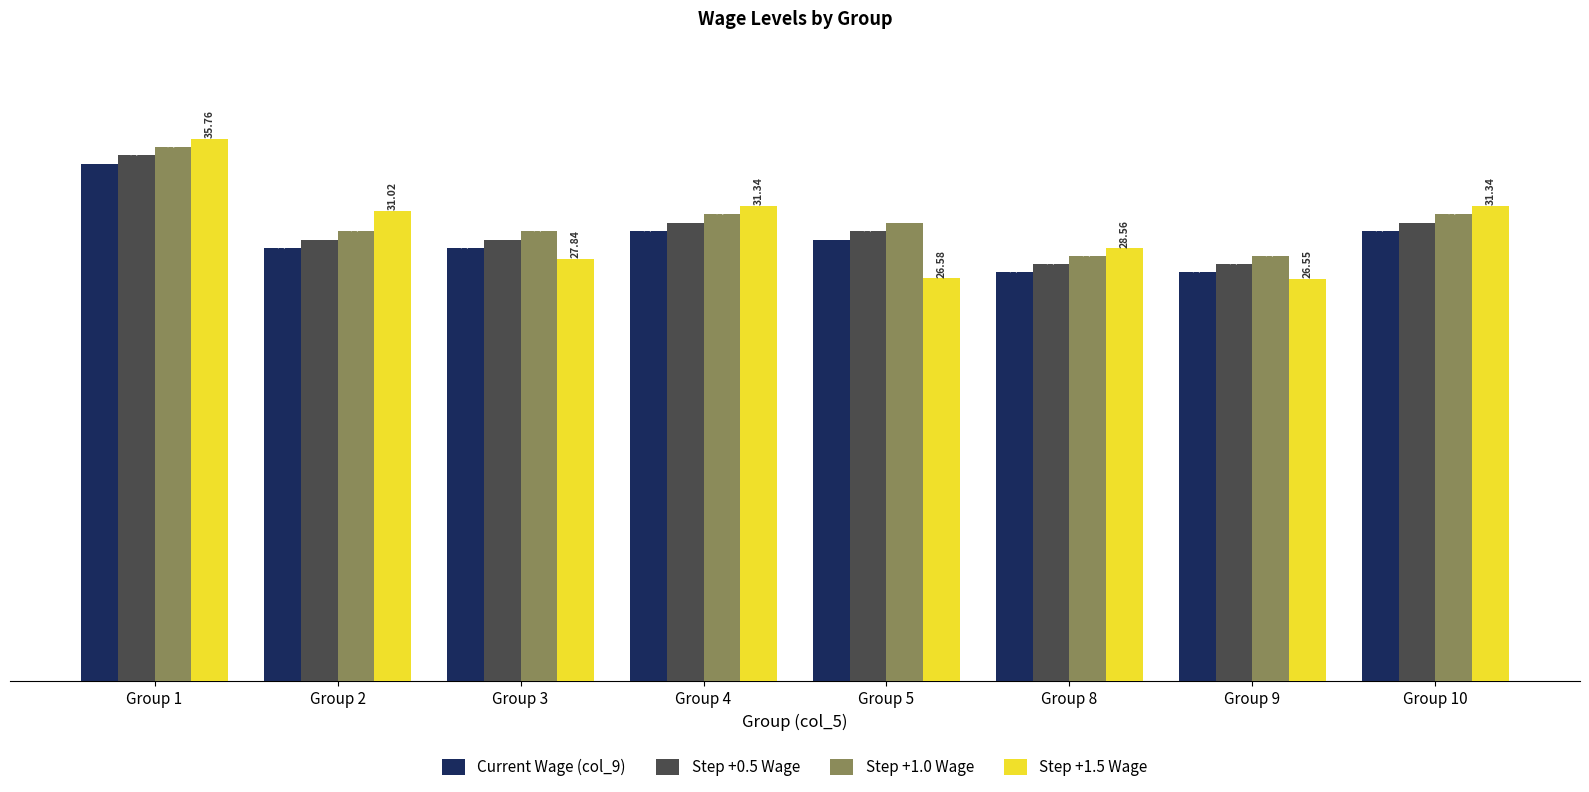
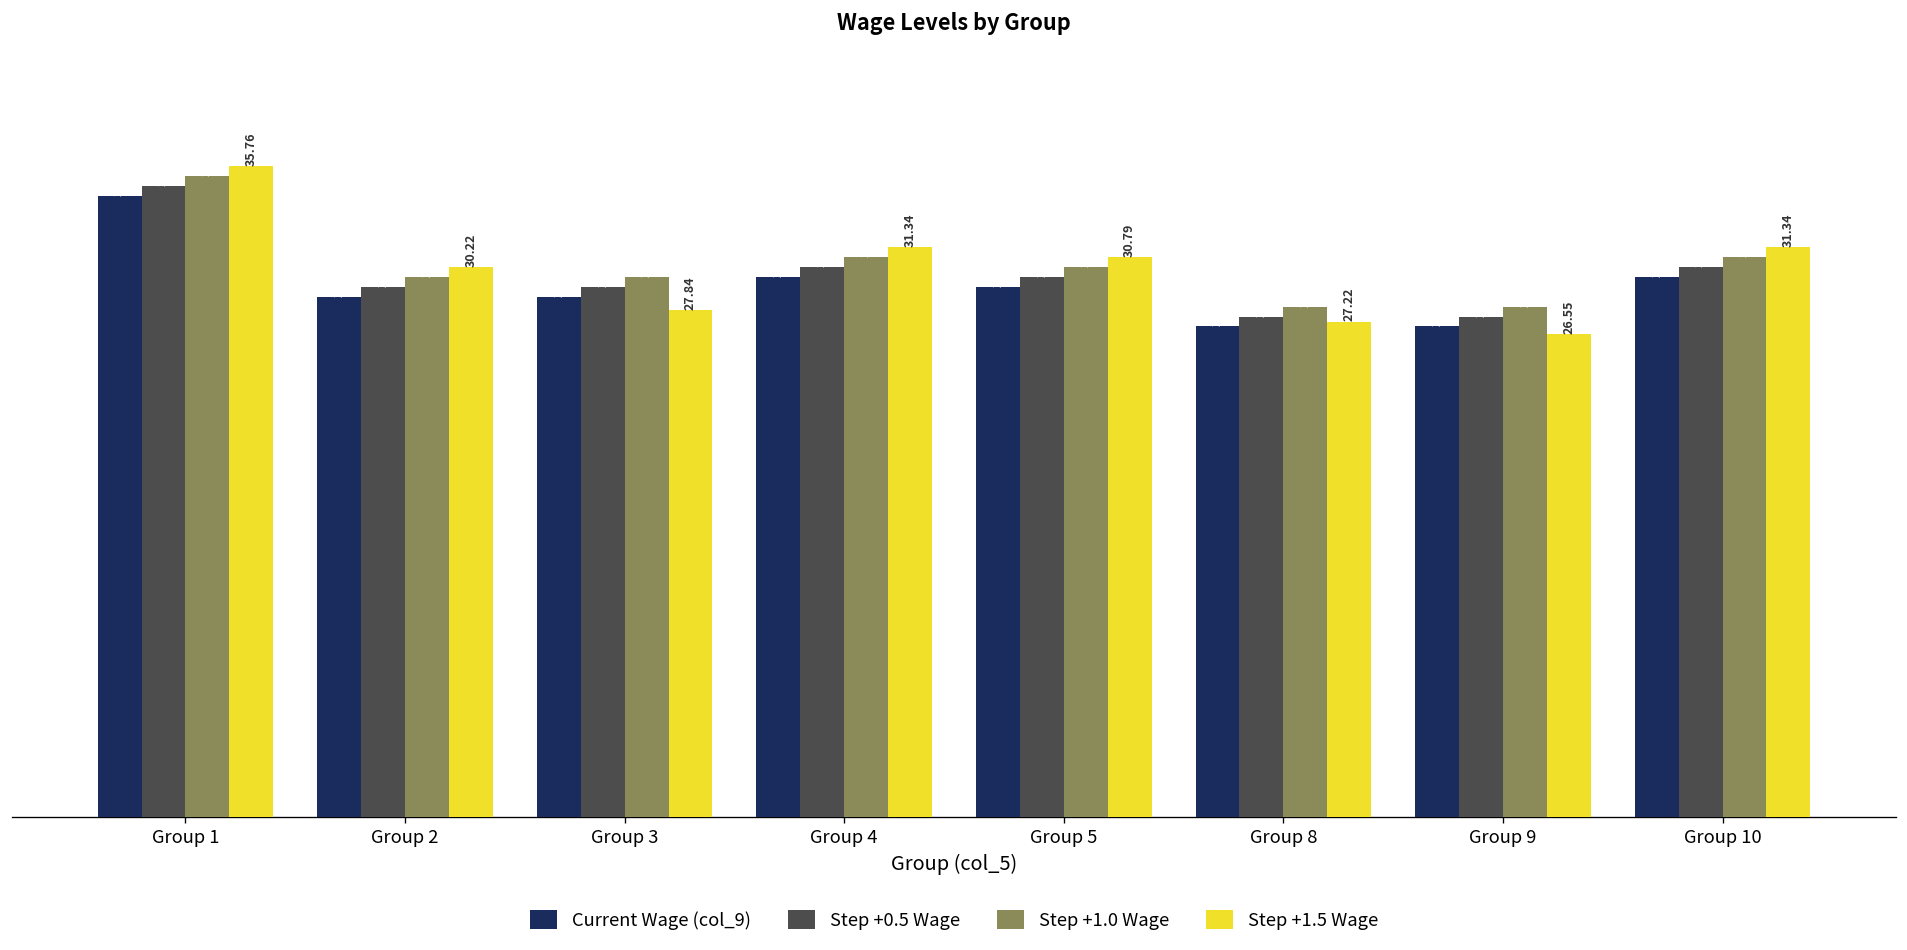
  {
    "Step +1.5 Wage": {
-     "Group 2": 31.02,
-     "Group 5": 26.58,
-     "Group 8": 28.56
+     "Group 2": 30.22,
+     "Group 5": 30.79,
+     "Group 8": 27.22
    }
  }
